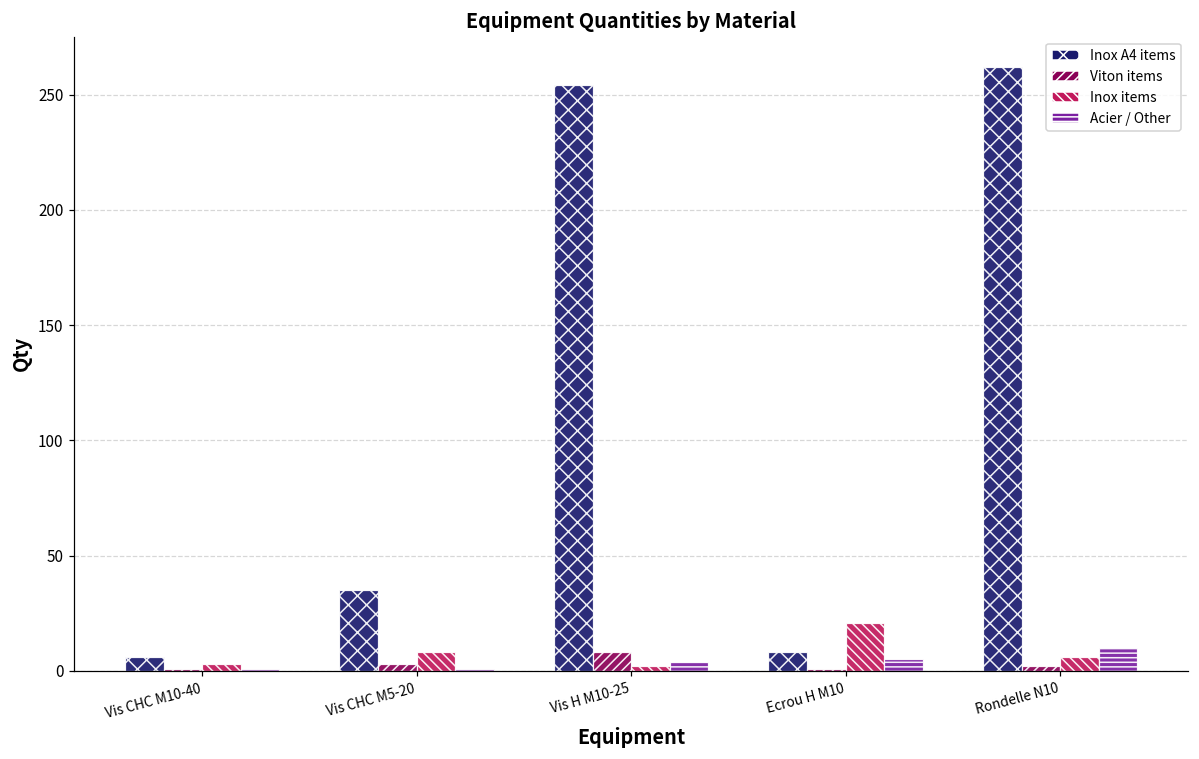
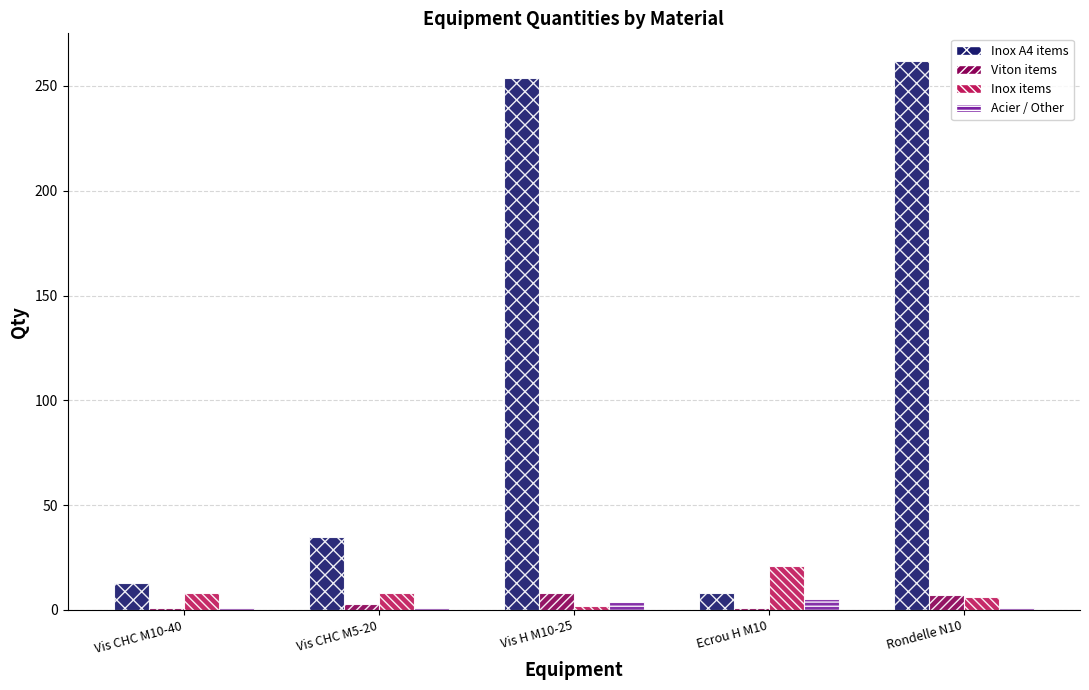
  {
    "Inox A4 items": {
-     "Vis CHC M10-40": 6,
+     "Vis CHC M10-40": 13,
      "Vis CHC M5-20": 35,
      "Vis H M10-25": 254,
      "Ecrou H M10": 8,
      "Rondelle N10": 262
    },
    "Viton items": {
      "Vis CHC M5-20": 3,
      "Vis H M10-25": 8,
-     "Rondelle N10": 2
+     "Rondelle N10": 7
    },
    "Inox items": {
-     "Vis CHC M10-40": 3,
+     "Vis CHC M10-40": 8,
      "Vis CHC M5-20": 8,
      "Vis H M10-25": 2,
      "Ecrou H M10": 21,
      "Rondelle N10": 6
    },
    "Acier / Other": {
      "Vis H M10-25": 4,
      "Ecrou H M10": 5,
-     "Rondelle N10": 10
+     "Rondelle N10": 1
    }
  }
